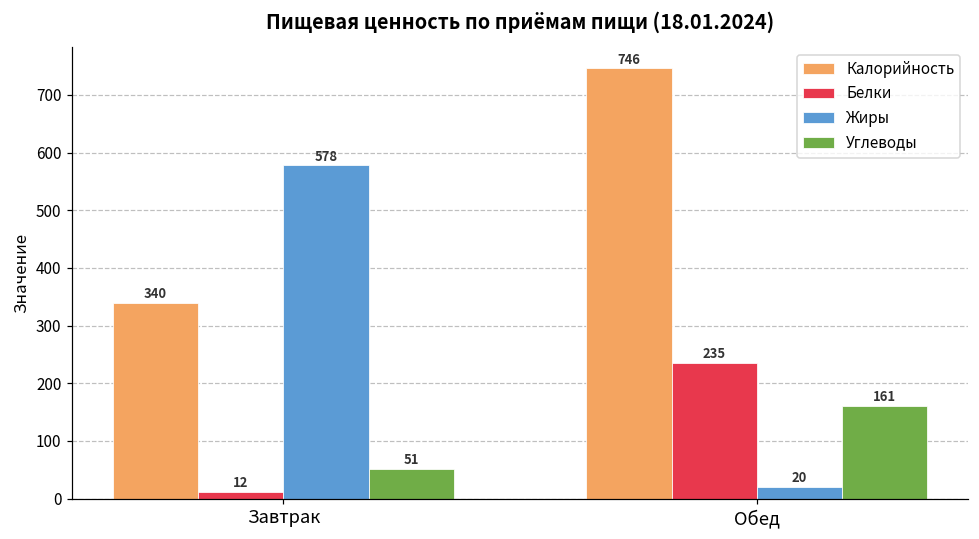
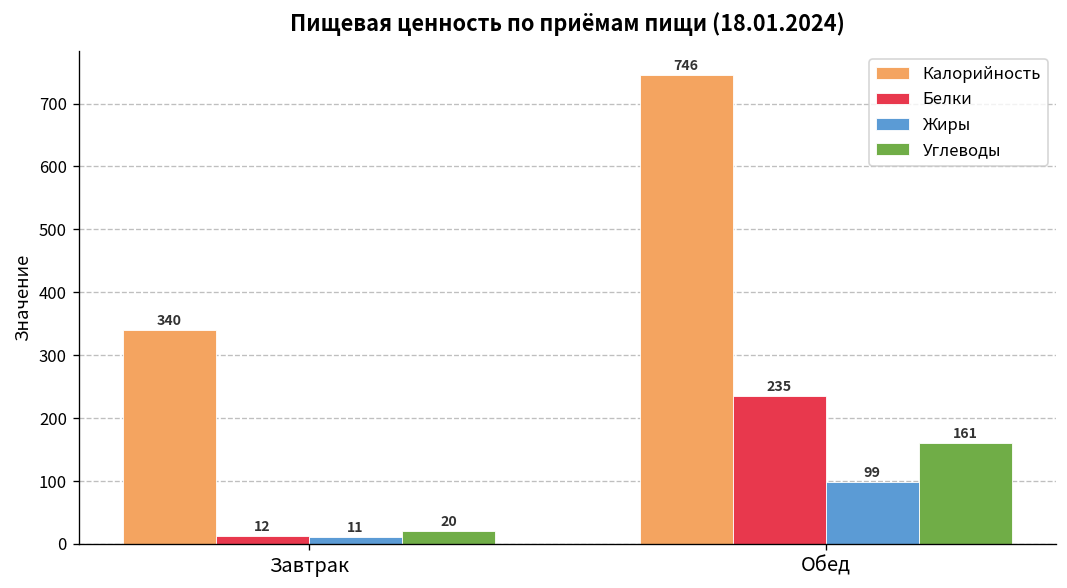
  {
    "Калорийность": {
      "Завтрак": 340,
      "Обед": 746
    },
    "Белки": {
      "Завтрак": 12,
      "Обед": 235
    },
    "Жиры": {
-     "Завтрак": 578,
-     "Обед": 20
+     "Завтрак": 11,
+     "Обед": 99
    },
    "Углеводы": {
-     "Завтрак": 51,
+     "Завтрак": 20,
      "Обед": 161
    }
  }
